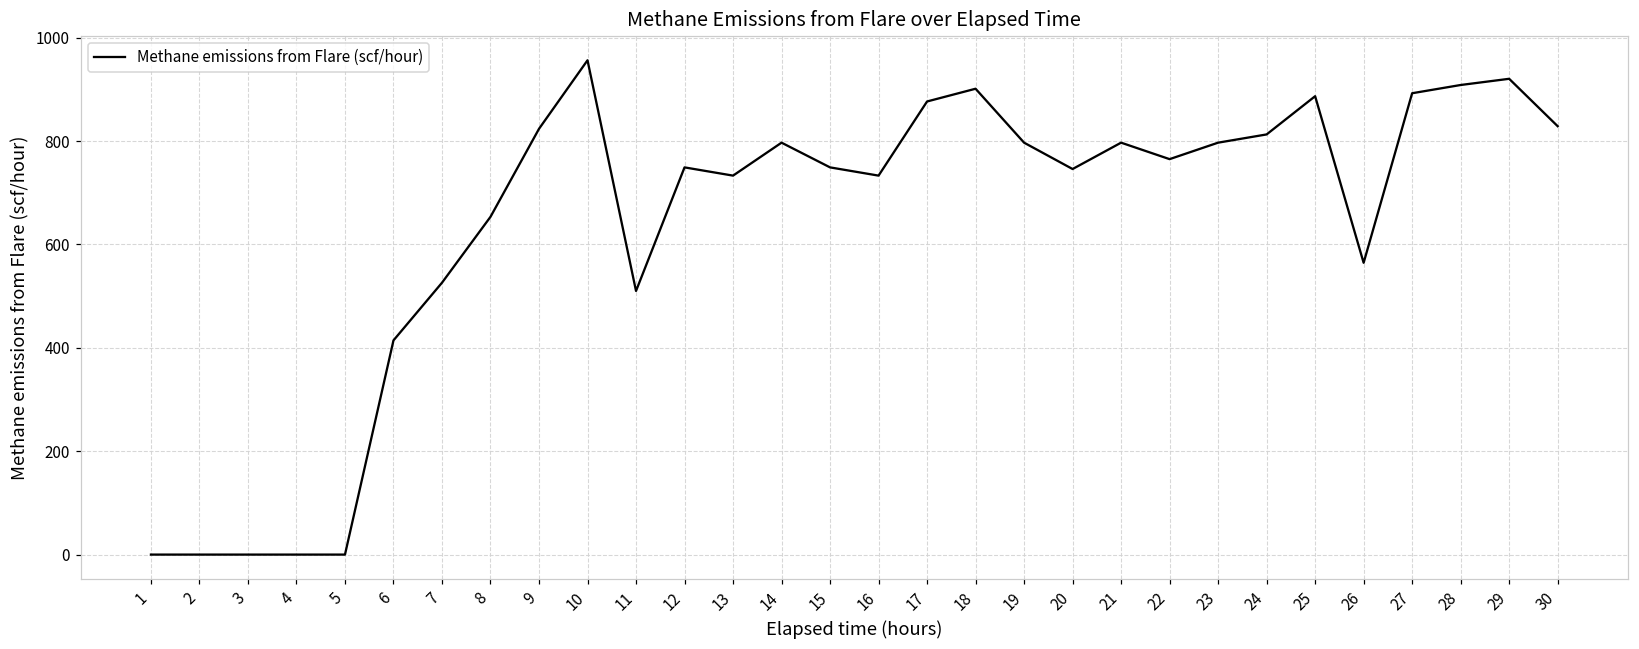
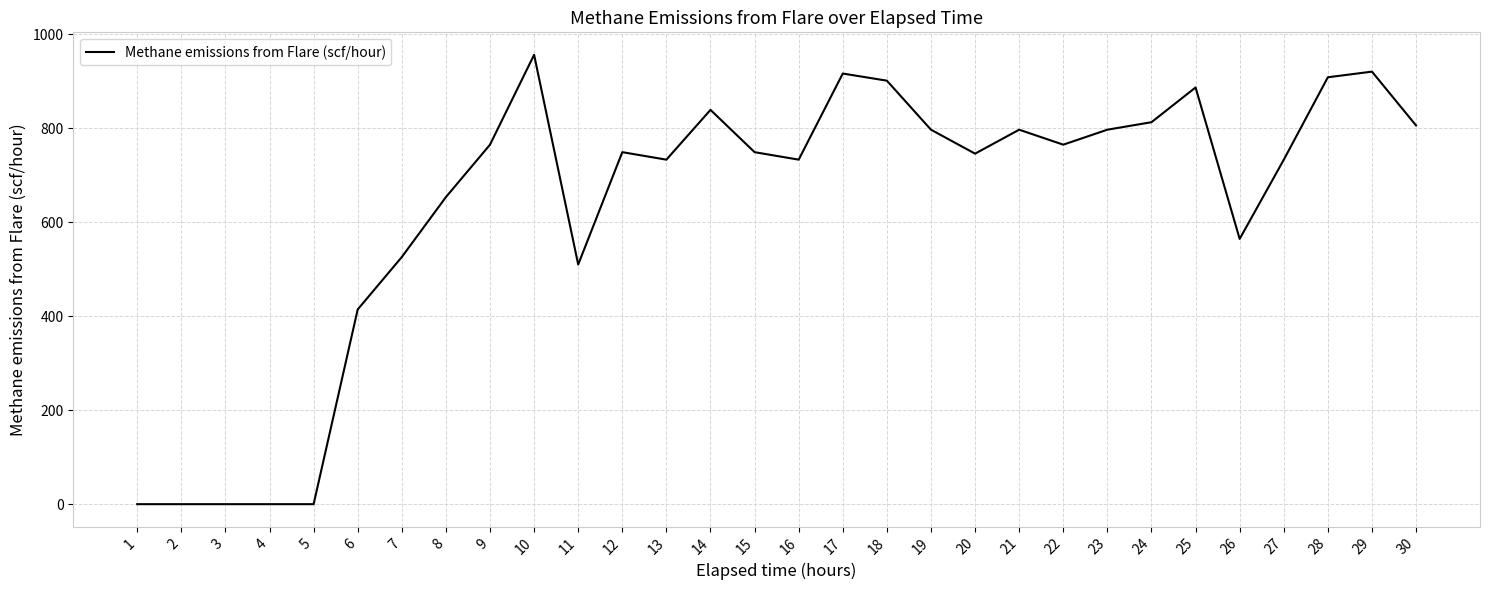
  {
    "1": 0,
    "2": 0,
    "3": 0,
    "4": 0,
    "5": 0,
    "6": 410,
    "7": 530,
    "8": 650,
-   "9": 820,
+   "9": 770,
    "10": 960,
    "11": 510,
    "12": 750,
    "13": 730,
-   "14": 800,
+   "14": 840,
    "15": 750,
    "16": 730,
-   "17": 880,
+   "17": 920,
    "18": 900,
    "19": 800,
    "20": 750,
    "21": 800,
    "22": 770,
    "23": 800,
    "24": 810,
    "25": 890,
    "26": 560,
-   "27": 890,
+   "27": 730,
    "28": 910,
    "29": 920,
-   "30": 830
+   "30": 810
  }
